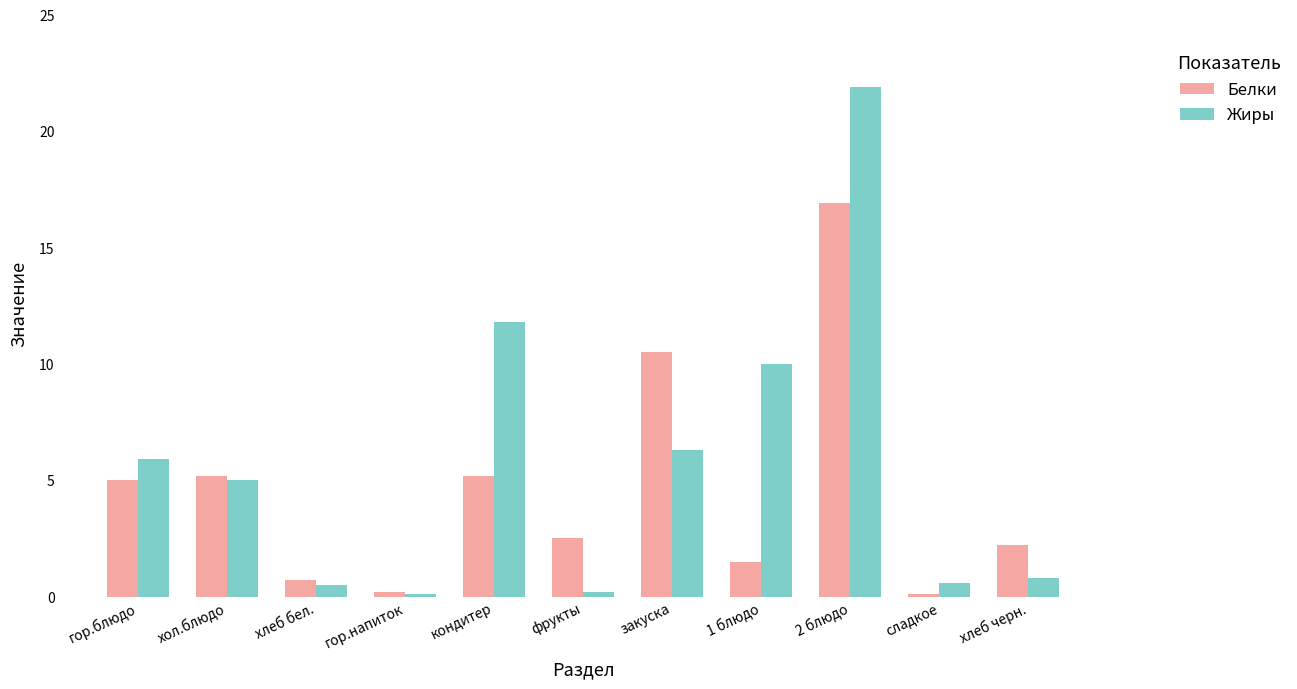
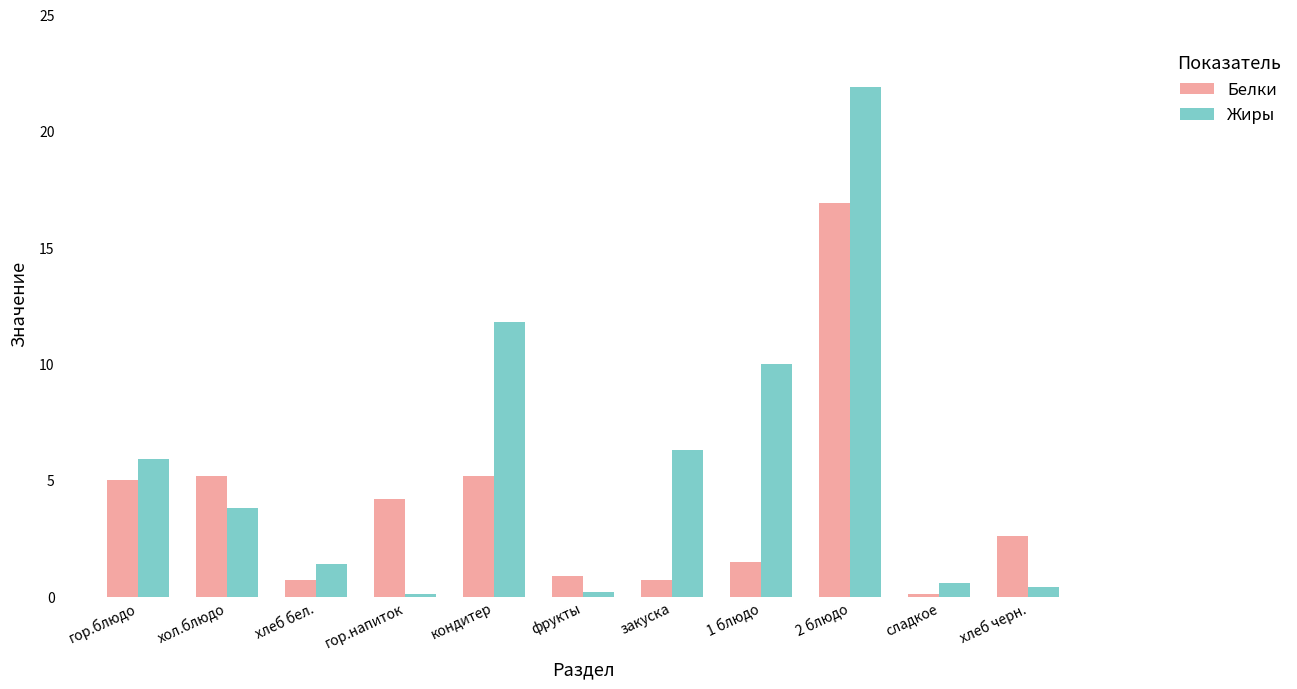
  {
    "Белки": {
      "гор.блюдо": 5.0,
      "хол.блюдо": 5.2,
      "хлеб бел.": 0.7,
-     "гор.напиток": 0.2,
+     "гор.напиток": 4.2,
      "кондитер": 5.2,
-     "фрукты": 2.5,
-     "закуска": 10.5,
+     "фрукты": 0.9,
+     "закуска": 0.7,
      "1 блюдо": 1.5,
      "2 блюдо": 16.9,
-     "хлеб черн.": 2.2
+     "хлеб черн.": 2.6
    },
    "Жиры": {
      "гор.блюдо": 5.9,
-     "хол.блюдо": 5.0,
-     "хлеб бел.": 0.5,
+     "хол.блюдо": 3.8,
+     "хлеб бел.": 1.4,
      "кондитер": 11.8,
      "фрукты": 0.2,
      "закуска": 6.3,
      "1 блюдо": 10.0,
      "2 блюдо": 21.9,
      "сладкое": 0.6,
-     "хлеб черн.": 0.8
+     "хлеб черн.": 0.4
    }
  }
